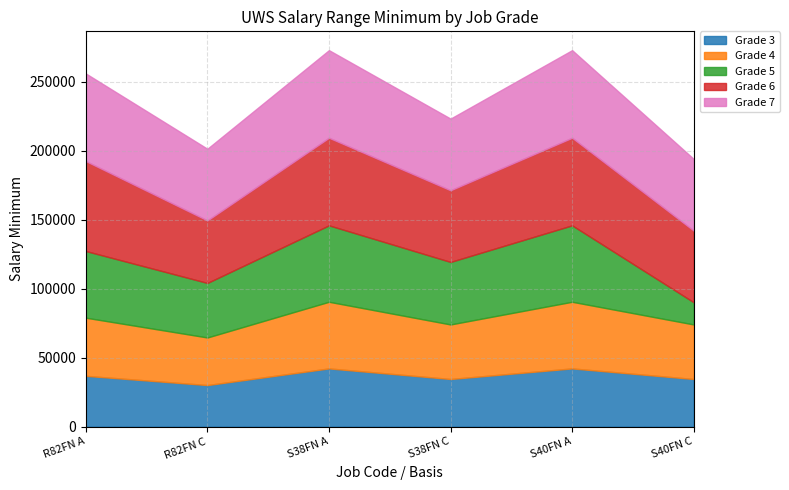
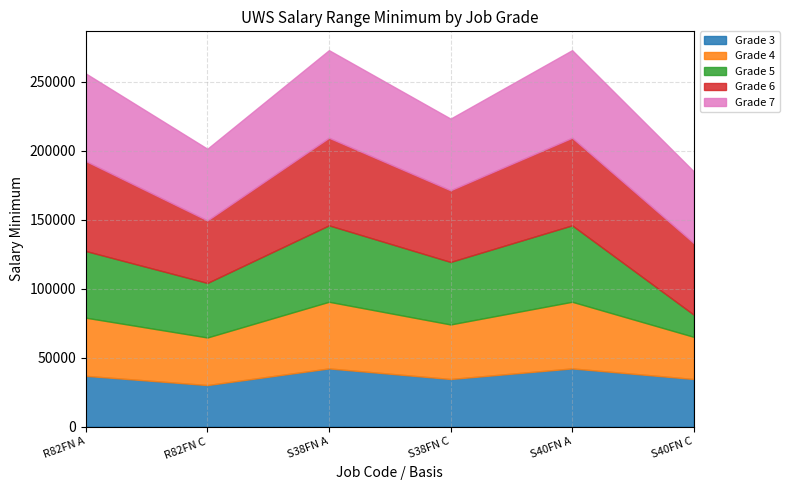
  {
    "Grade 3": {
      "R82FN A": 37000,
      "R82FN C": 30000,
      "S38FN A": 42000,
      "S38FN C": 35000,
      "S40FN A": 42000,
      "S40FN C": 35000
    },
    "Grade 4": {
      "R82FN A": 42000,
      "R82FN C": 35000,
      "S38FN A": 48000,
      "S38FN C": 40000,
      "S40FN A": 48000,
-     "S40FN C": 40000
+     "S40FN C": 31000
    },
    "Grade 5": {
      "R82FN A": 48000,
      "R82FN C": 40000,
      "S38FN A": 55000,
      "S38FN C": 45000,
      "S40FN A": 55000,
      "S40FN C": 16000
    },
    "Grade 6": {
      "R82FN A": 65000,
      "R82FN C": 45000,
      "S38FN A": 64000,
      "S38FN C": 52000,
      "S40FN A": 64000,
      "S40FN C": 52000
    },
    "Grade 7": {
      "R82FN A": 64000,
      "R82FN C": 52000,
      "S38FN A": 64000,
      "S38FN C": 52000,
      "S40FN A": 64000,
      "S40FN C": 52000
    }
  }
